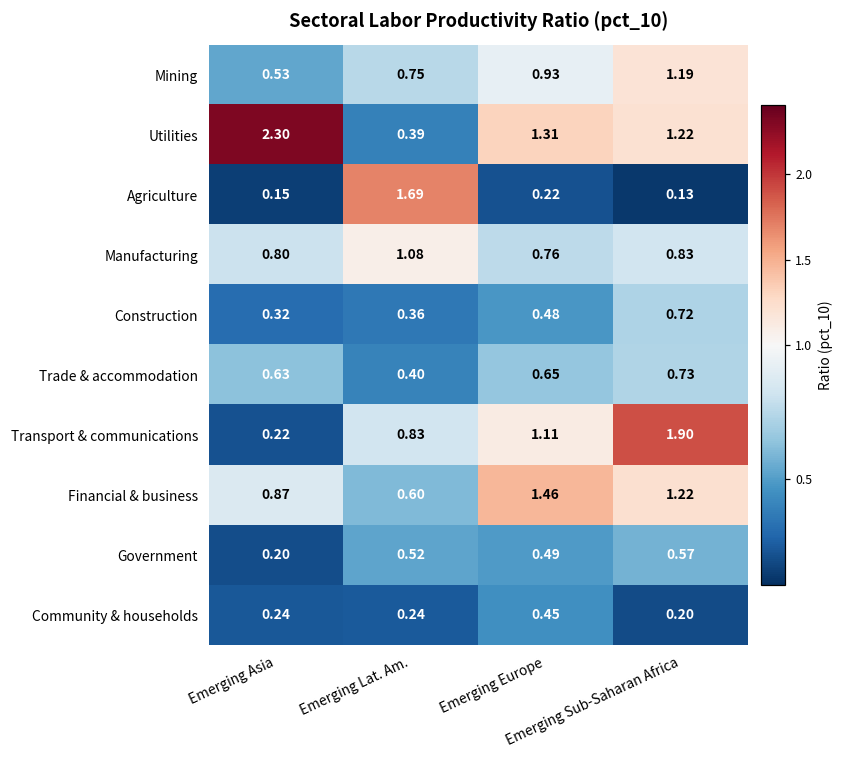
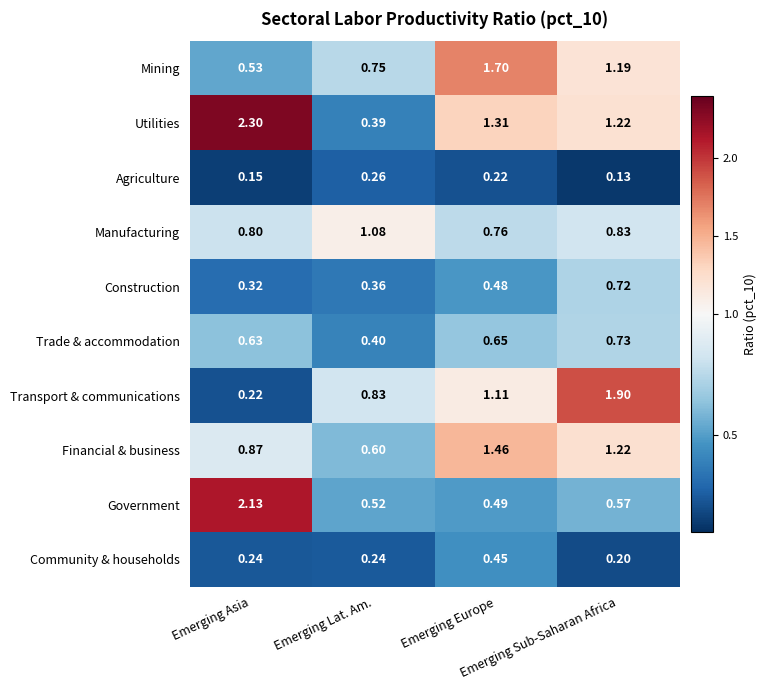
  {
    "Mining": {
      "Emerging Asia": 0.53,
      "Emerging Lat. Am.": 0.75,
-     "Emerging Europe": 0.93,
+     "Emerging Europe": 1.70,
      "Emerging Sub-Saharan Africa": 1.19
    },
    "Utilities": {
      "Emerging Asia": 2.30,
      "Emerging Lat. Am.": 0.39,
      "Emerging Europe": 1.31,
      "Emerging Sub-Saharan Africa": 1.22
    },
    "Agriculture": {
      "Emerging Asia": 0.15,
-     "Emerging Lat. Am.": 1.69,
+     "Emerging Lat. Am.": 0.26,
      "Emerging Europe": 0.22,
      "Emerging Sub-Saharan Africa": 0.13
    },
    "Manufacturing": {
      "Emerging Asia": 0.80,
      "Emerging Lat. Am.": 1.08,
      "Emerging Europe": 0.76,
      "Emerging Sub-Saharan Africa": 0.83
    },
    "Construction": {
      "Emerging Asia": 0.32,
      "Emerging Lat. Am.": 0.36,
      "Emerging Europe": 0.48,
      "Emerging Sub-Saharan Africa": 0.72
    },
    "Trade & accommodation": {
      "Emerging Asia": 0.63,
      "Emerging Lat. Am.": 0.40,
      "Emerging Europe": 0.65,
      "Emerging Sub-Saharan Africa": 0.73
    },
    "Transport & communications": {
      "Emerging Asia": 0.22,
      "Emerging Lat. Am.": 0.83,
      "Emerging Europe": 1.11,
      "Emerging Sub-Saharan Africa": 1.90
    },
    "Financial & business": {
      "Emerging Asia": 0.87,
      "Emerging Lat. Am.": 0.60,
      "Emerging Europe": 1.46,
      "Emerging Sub-Saharan Africa": 1.22
    },
    "Government": {
-     "Emerging Asia": 0.20,
+     "Emerging Asia": 2.13,
      "Emerging Lat. Am.": 0.52,
      "Emerging Europe": 0.49,
      "Emerging Sub-Saharan Africa": 0.57
    },
    "Community & households": {
      "Emerging Asia": 0.24,
      "Emerging Lat. Am.": 0.24,
      "Emerging Europe": 0.45,
      "Emerging Sub-Saharan Africa": 0.20
    }
  }
